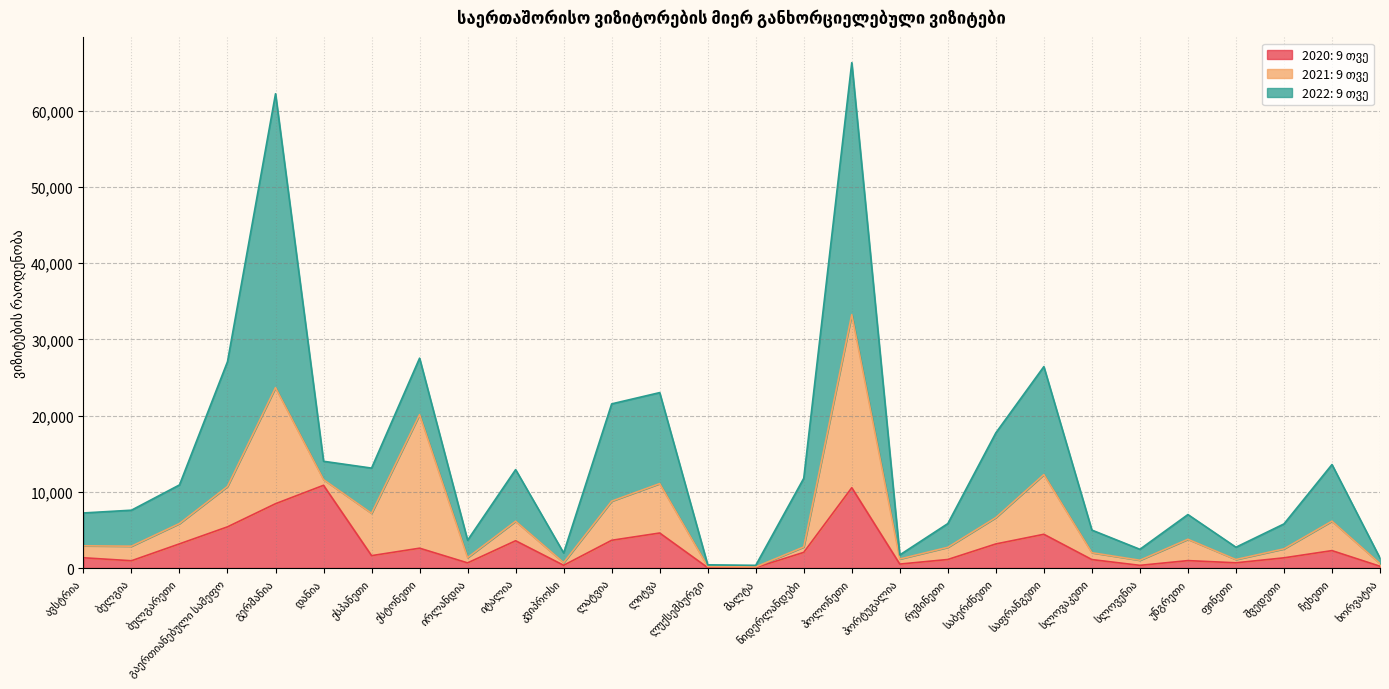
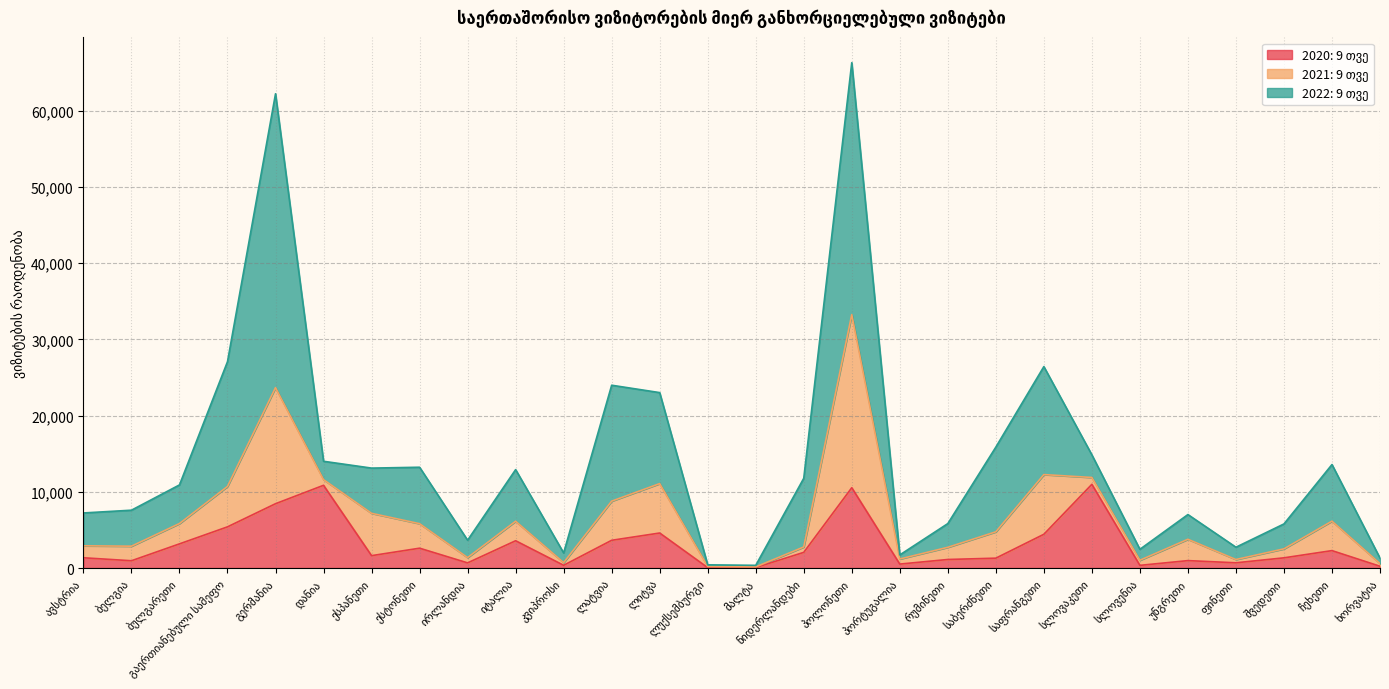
  {
    "2020: 9 თვე": {
      "ავსტრია": "1,000",
      "ბელგია": "1,000",
      "ბულგარეთი": "3,000",
      "გაერთიანებული სამეფო": "5,000",
      "გერმანია": "8,000",
      "დანია": "11,000",
      "ესპანეთი": "2,000",
      "ესტონეთი": "3,000",
      "ირლანდია": "1,000",
      "იტალია": "4,000",
      "კვიპროსი": "0",
      "ლატვია": "4,000",
      "ლიტვა": "5,000",
      "ნიდერლანდები": "2,000",
      "პოლონეთი": "11,000",
      "პორტუგალია": "1,000",
      "რუმინეთი": "1,000",
-     "საბერძნეთი": "3,000",
+     "საბერძნეთი": "1,000",
      "საფრანგეთი": "4,000",
-     "სლოვაკეთი": "1,000",
+     "სლოვაკეთი": "11,000",
      "სლოვენია": "0",
      "უნგრეთი": "1,000",
      "ფინეთი": "1,000",
      "შვედეთი": "1,000",
      "ჩეხეთი": "2,000",
      "ხორვატია": "0"
    },
    "2021: 9 თვე": {
      "ავსტრია": "2,000",
      "ბელგია": "2,000",
      "ბულგარეთი": "3,000",
      "გაერთიანებული სამეფო": "5,000",
      "გერმანია": "15,000",
      "დანია": "1,000",
      "ესპანეთი": "6,000",
-     "ესტონეთი": "18,000",
+     "ესტონეთი": "3,000",
      "ირლანდია": "1,000",
      "იტალია": "3,000",
      "კვიპროსი": "0",
      "ლატვია": "5,000",
      "ლიტვა": "6,000",
      "ნიდერლანდები": "1,000",
      "პოლონეთი": "23,000",
      "პორტუგალია": "1,000",
      "რუმინეთი": "2,000",
      "საბერძნეთი": "3,000",
      "საფრანგეთი": "8,000",
      "სლოვაკეთი": "1,000",
      "სლოვენია": "1,000",
      "უნგრეთი": "3,000",
      "ფინეთი": "0",
      "შვედეთი": "1,000",
      "ჩეხეთი": "4,000",
      "ხორვატია": "0"
    },
    "2022: 9 თვე": {
      "ავსტრია": "4,000",
      "ბელგია": "5,000",
      "ბულგარეთი": "5,000",
      "გაერთიანებული სამეფო": "16,000",
      "გერმანია": "39,000",
      "დანია": "2,000",
      "ესპანეთი": "6,000",
      "ესტონეთი": "7,000",
      "ირლანდია": "2,000",
      "იტალია": "7,000",
      "კვიპროსი": "1,000",
-     "ლატვია": "13,000",
+     "ლატვია": "15,000",
      "ლიტვა": "12,000",
      "ნიდერლანდები": "9,000",
      "პოლონეთი": "33,000",
      "პორტუგალია": "1,000",
      "რუმინეთი": "3,000",
      "საბერძნეთი": "11,000",
      "საფრანგეთი": "14,000",
      "სლოვაკეთი": "3,000",
      "სლოვენია": "1,000",
      "უნგრეთი": "3,000",
      "ფინეთი": "2,000",
      "შვედეთი": "3,000",
      "ჩეხეთი": "7,000",
      "ხორვატია": "1,000"
    }
  }
